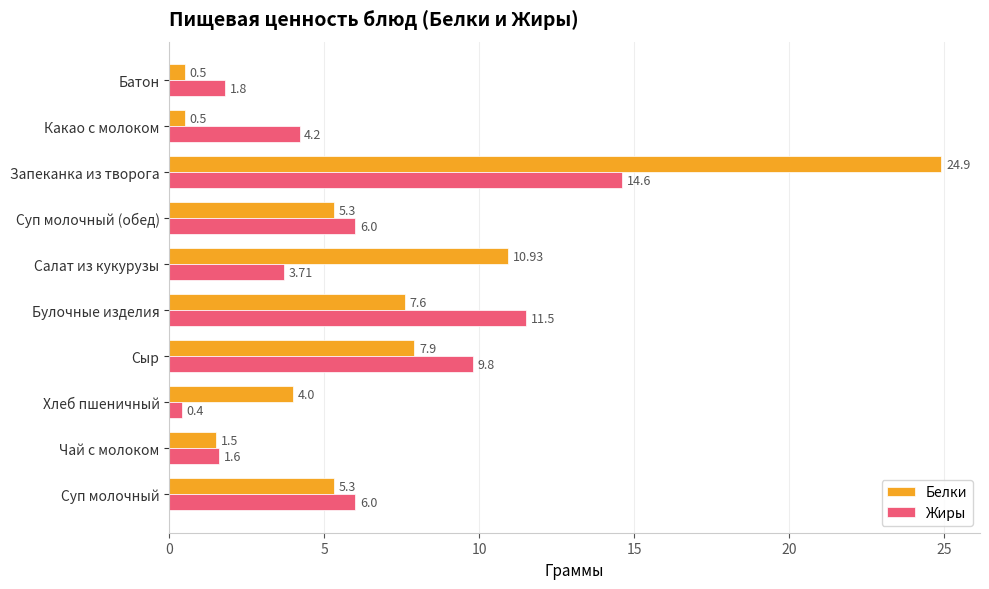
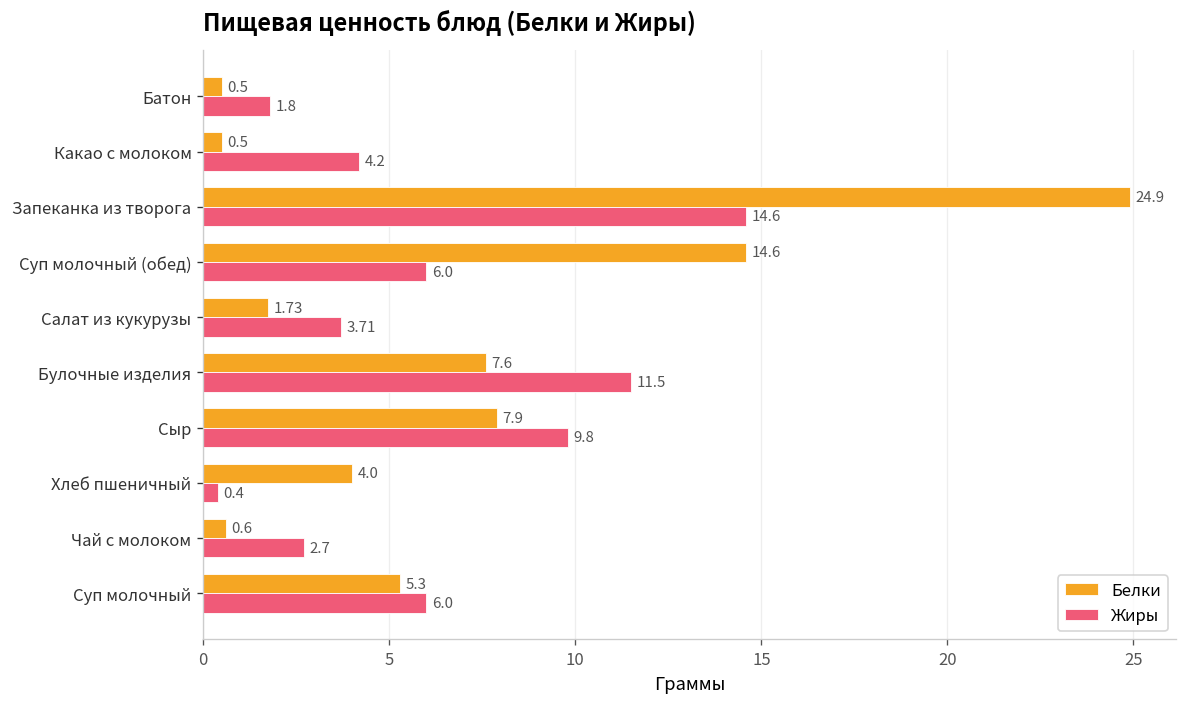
  {
    "Белки": {
      "Батон": 0.5,
      "Какао с молоком": 0.5,
      "Запеканка из творога": 24.9,
-     "Суп молочный (обед)": 5.3,
-     "Салат из кукурузы": 10.93,
+     "Суп молочный (обед)": 14.6,
+     "Салат из кукурузы": 1.73,
      "Булочные изделия": 7.6,
      "Сыр": 7.9,
      "Хлеб пшеничный": 4.0,
-     "Чай с молоком": 1.5,
+     "Чай с молоком": 0.6,
      "Суп молочный": 5.3
    },
    "Жиры": {
      "Батон": 1.8,
      "Какао с молоком": 4.2,
      "Запеканка из творога": 14.6,
      "Суп молочный (обед)": 6.0,
      "Салат из кукурузы": 3.71,
      "Булочные изделия": 11.5,
      "Сыр": 9.8,
      "Хлеб пшеничный": 0.4,
-     "Чай с молоком": 1.6,
+     "Чай с молоком": 2.7,
      "Суп молочный": 6.0
    }
  }
